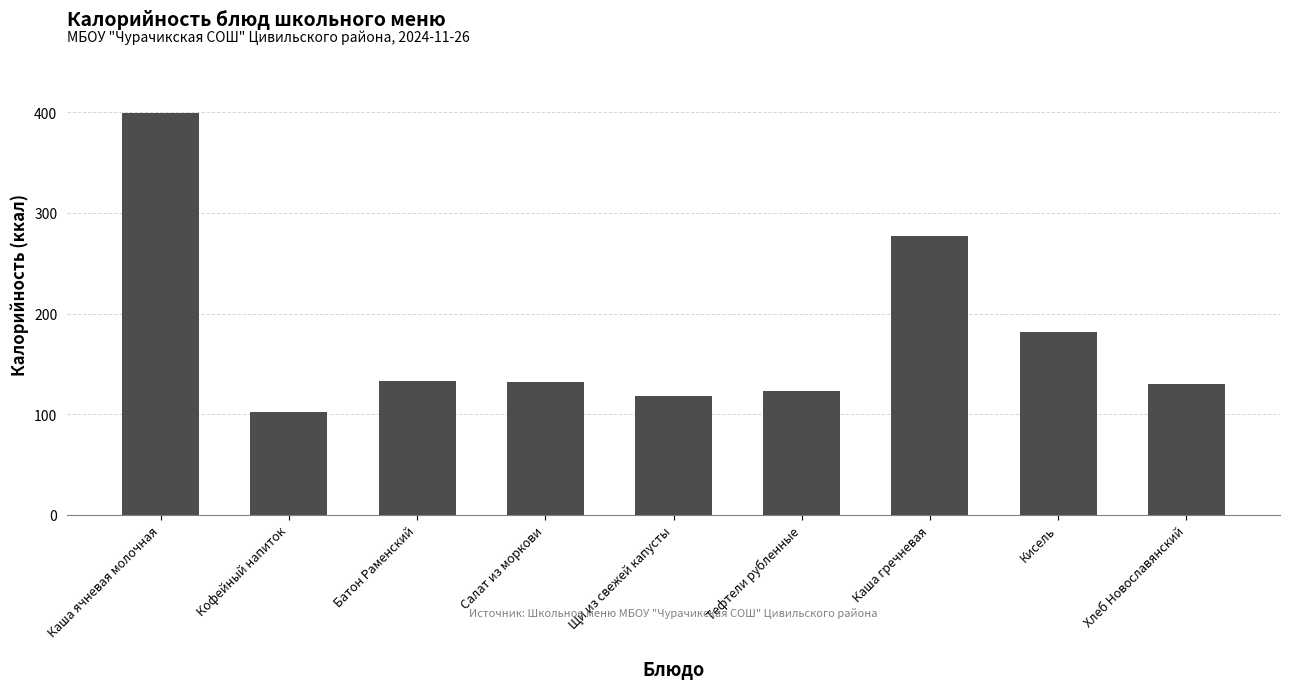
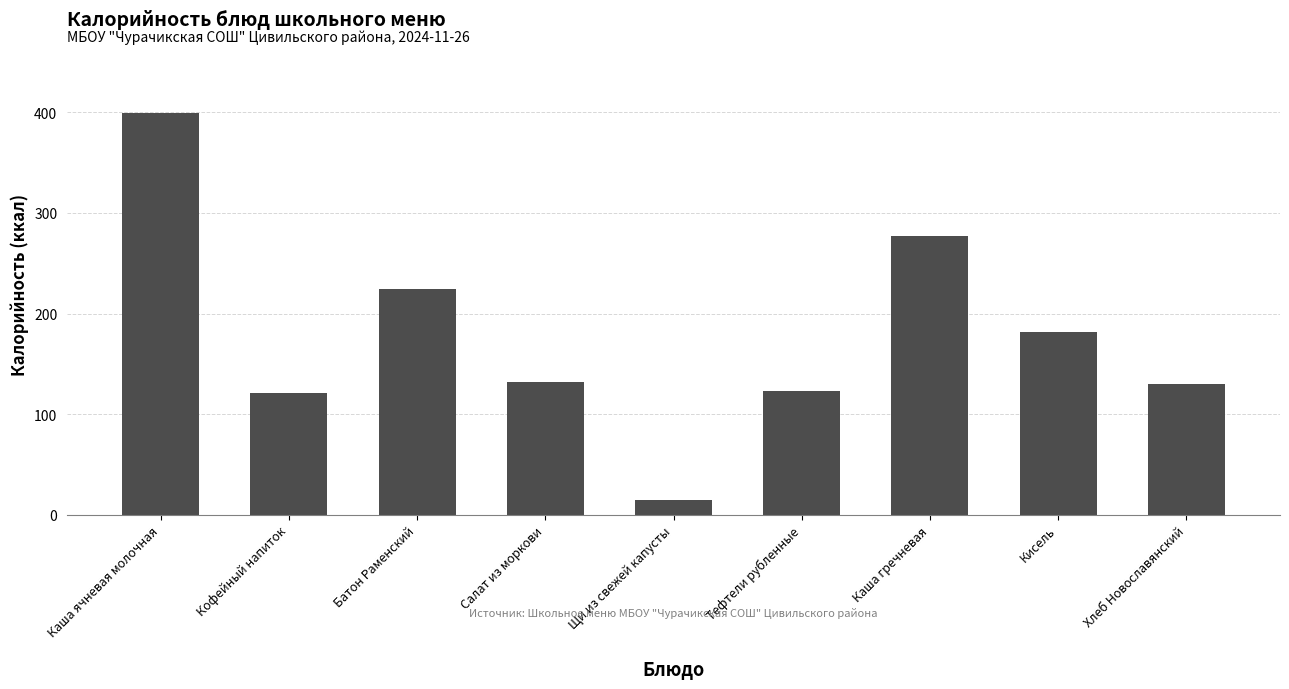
  {
    "Каша ячневая молочная": 399,
-   "Кофейный напиток": 102,
-   "Батон Раменский": 133,
+   "Кофейный напиток": 121,
+   "Батон Раменский": 225,
    "Салат из моркови": 132,
-   "Щи из свежей капусты": 118,
+   "Щи из свежей капусты": 15,
    "Тефтели рубленные": 123,
    "Каша гречневая": 278,
    "Кисель": 182,
    "Хлеб Новославянский": 130
  }
